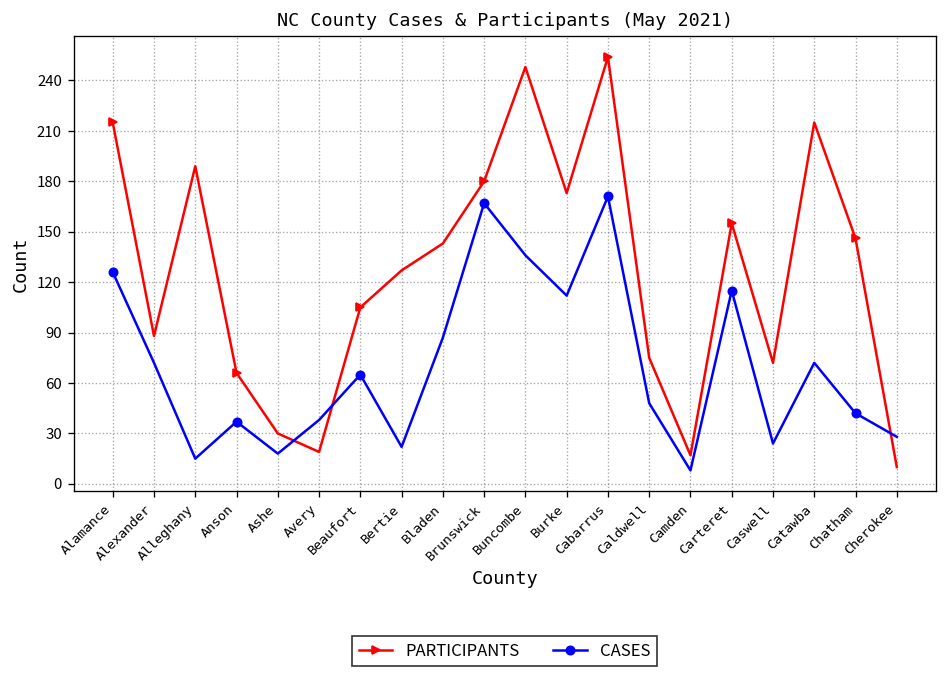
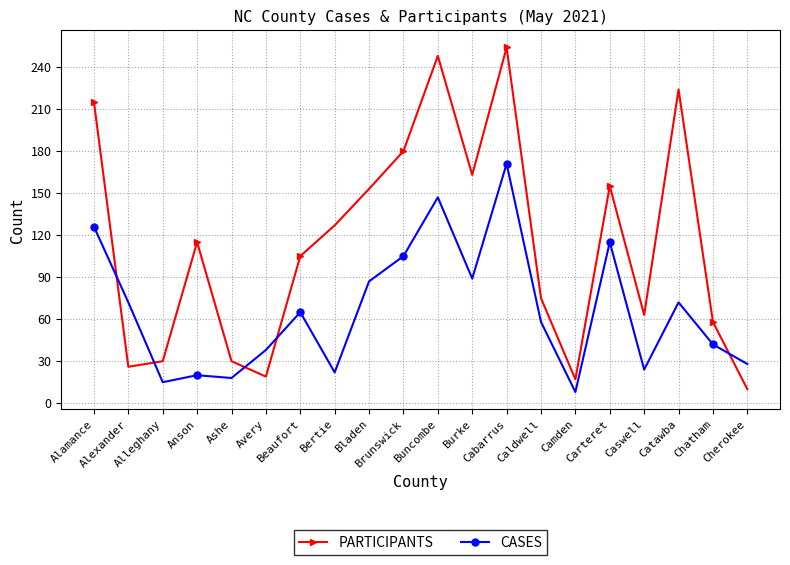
  {
    "PARTICIPANTS": {
      "Alamance": 215,
-     "Alexander": 88,
-     "Alleghany": 189,
-     "Anson": 66,
+     "Alexander": 26,
+     "Alleghany": 30,
+     "Anson": 115,
      "Ashe": 30,
      "Avery": 19,
      "Beaufort": 105,
      "Bertie": 127,
-     "Bladen": 143,
+     "Bladen": 153,
      "Brunswick": 180,
      "Buncombe": 248,
-     "Burke": 173,
+     "Burke": 163,
      "Cabarrus": 254,
      "Caldwell": 75,
      "Camden": 17,
      "Carteret": 155,
-     "Caswell": 72,
-     "Catawba": 215,
-     "Chatham": 146,
+     "Caswell": 63,
+     "Catawba": 224,
+     "Chatham": 58,
      "Cherokee": 10
    },
    "CASES": {
      "Alamance": 126,
      "Alexander": 72,
      "Alleghany": 15,
-     "Anson": 37,
+     "Anson": 20,
      "Ashe": 18,
      "Avery": 38,
      "Beaufort": 65,
      "Bertie": 22,
      "Bladen": 87,
-     "Brunswick": 167,
-     "Buncombe": 136,
-     "Burke": 112,
+     "Brunswick": 105,
+     "Buncombe": 147,
+     "Burke": 89,
      "Cabarrus": 171,
-     "Caldwell": 48,
+     "Caldwell": 58,
      "Camden": 8,
      "Carteret": 115,
      "Caswell": 24,
      "Catawba": 72,
      "Chatham": 42,
      "Cherokee": 28
    }
  }
